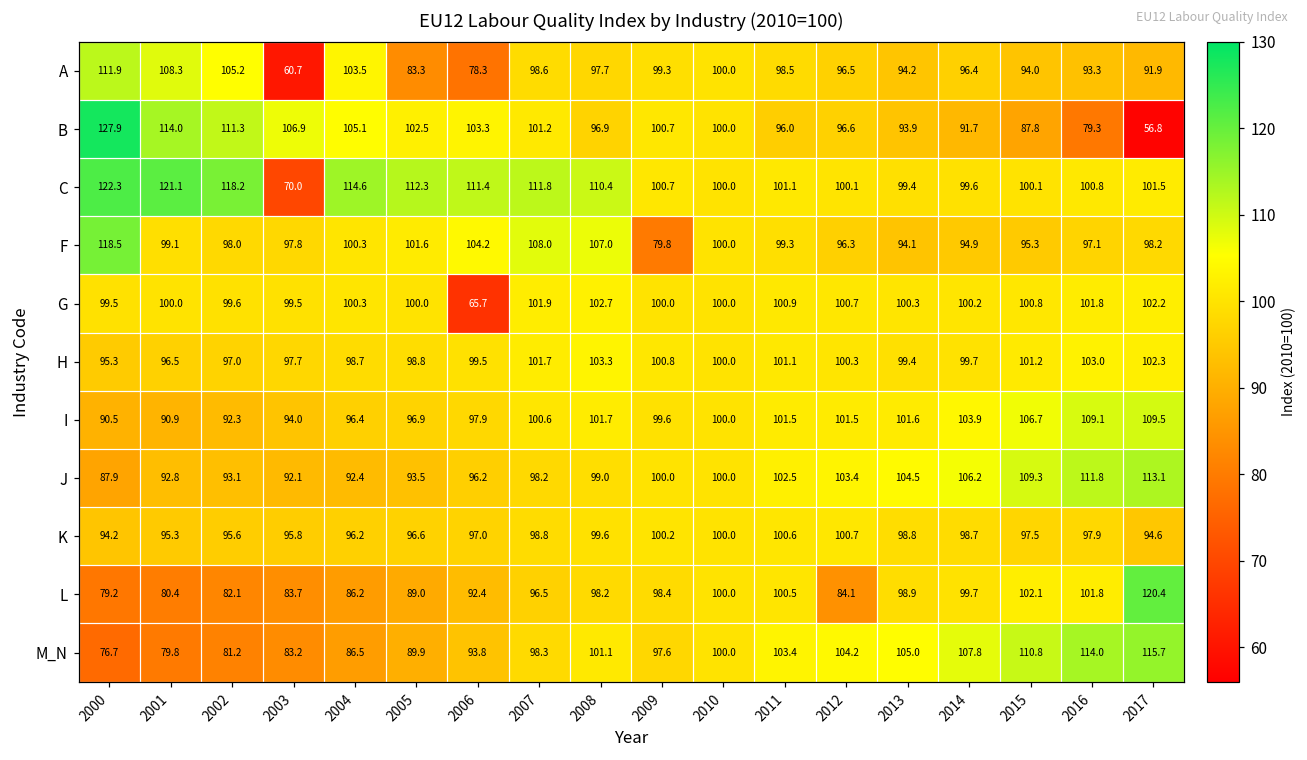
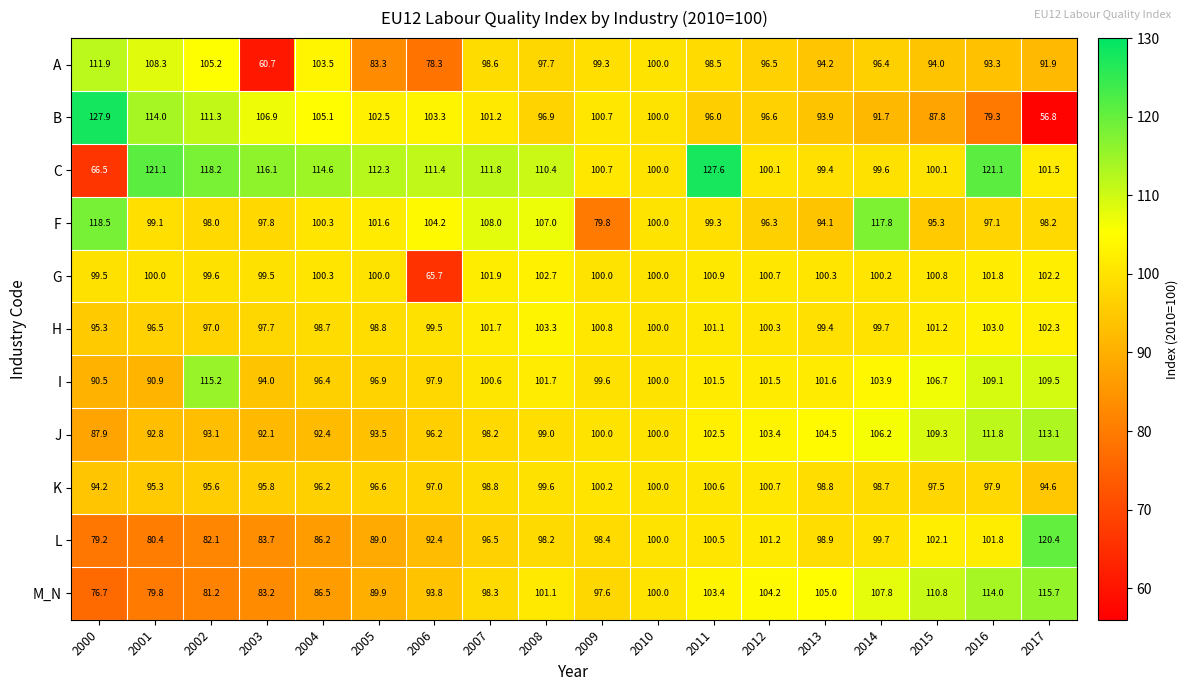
  {
    "A": {
      "2000": 111.9,
      "2001": 108.3,
      "2002": 105.2,
      "2003": 60.7,
      "2004": 103.5,
      "2005": 83.3,
      "2006": 78.3,
      "2007": 98.6,
      "2008": 97.7,
      "2009": 99.3,
      "2010": 100.0,
      "2011": 98.5,
      "2012": 96.5,
      "2013": 94.2,
      "2014": 96.4,
      "2015": 94.0,
      "2016": 93.3,
      "2017": 91.9
    },
    "B": {
      "2000": 127.9,
      "2001": 114.0,
      "2002": 111.3,
      "2003": 106.9,
      "2004": 105.1,
      "2005": 102.5,
      "2006": 103.3,
      "2007": 101.2,
      "2008": 96.9,
      "2009": 100.7,
      "2010": 100.0,
      "2011": 96.0,
      "2012": 96.6,
      "2013": 93.9,
      "2014": 91.7,
      "2015": 87.8,
      "2016": 79.3,
      "2017": 56.8
    },
    "C": {
-     "2000": 122.3,
+     "2000": 66.5,
      "2001": 121.1,
      "2002": 118.2,
-     "2003": 70.0,
+     "2003": 116.1,
      "2004": 114.6,
      "2005": 112.3,
      "2006": 111.4,
      "2007": 111.8,
      "2008": 110.4,
      "2009": 100.7,
      "2010": 100.0,
-     "2011": 101.1,
+     "2011": 127.6,
      "2012": 100.1,
      "2013": 99.4,
      "2014": 99.6,
      "2015": 100.1,
-     "2016": 100.8,
+     "2016": 121.1,
      "2017": 101.5
    },
    "F": {
      "2000": 118.5,
      "2001": 99.1,
      "2002": 98.0,
      "2003": 97.8,
      "2004": 100.3,
      "2005": 101.6,
      "2006": 104.2,
      "2007": 108.0,
      "2008": 107.0,
      "2009": 79.8,
      "2010": 100.0,
      "2011": 99.3,
      "2012": 96.3,
      "2013": 94.1,
-     "2014": 94.9,
+     "2014": 117.8,
      "2015": 95.3,
      "2016": 97.1,
      "2017": 98.2
    },
    "G": {
      "2000": 99.5,
      "2001": 100.0,
      "2002": 99.6,
      "2003": 99.5,
      "2004": 100.3,
      "2005": 100.0,
      "2006": 65.7,
      "2007": 101.9,
      "2008": 102.7,
      "2009": 100.0,
      "2010": 100.0,
      "2011": 100.9,
      "2012": 100.7,
      "2013": 100.3,
      "2014": 100.2,
      "2015": 100.8,
      "2016": 101.8,
      "2017": 102.2
    },
    "H": {
      "2000": 95.3,
      "2001": 96.5,
      "2002": 97.0,
      "2003": 97.7,
      "2004": 98.7,
      "2005": 98.8,
      "2006": 99.5,
      "2007": 101.7,
      "2008": 103.3,
      "2009": 100.8,
      "2010": 100.0,
      "2011": 101.1,
      "2012": 100.3,
      "2013": 99.4,
      "2014": 99.7,
      "2015": 101.2,
      "2016": 103.0,
      "2017": 102.3
    },
    "I": {
      "2000": 90.5,
      "2001": 90.9,
-     "2002": 92.3,
+     "2002": 115.2,
      "2003": 94.0,
      "2004": 96.4,
      "2005": 96.9,
      "2006": 97.9,
      "2007": 100.6,
      "2008": 101.7,
      "2009": 99.6,
      "2010": 100.0,
      "2011": 101.5,
      "2012": 101.5,
      "2013": 101.6,
      "2014": 103.9,
      "2015": 106.7,
      "2016": 109.1,
      "2017": 109.5
    },
    "J": {
      "2000": 87.9,
      "2001": 92.8,
      "2002": 93.1,
      "2003": 92.1,
      "2004": 92.4,
      "2005": 93.5,
      "2006": 96.2,
      "2007": 98.2,
      "2008": 99.0,
      "2009": 100.0,
      "2010": 100.0,
      "2011": 102.5,
      "2012": 103.4,
      "2013": 104.5,
      "2014": 106.2,
      "2015": 109.3,
      "2016": 111.8,
      "2017": 113.1
    },
    "K": {
      "2000": 94.2,
      "2001": 95.3,
      "2002": 95.6,
      "2003": 95.8,
      "2004": 96.2,
      "2005": 96.6,
      "2006": 97.0,
      "2007": 98.8,
      "2008": 99.6,
      "2009": 100.2,
      "2010": 100.0,
      "2011": 100.6,
      "2012": 100.7,
      "2013": 98.8,
      "2014": 98.7,
      "2015": 97.5,
      "2016": 97.9,
      "2017": 94.6
    },
    "L": {
      "2000": 79.2,
      "2001": 80.4,
      "2002": 82.1,
      "2003": 83.7,
      "2004": 86.2,
      "2005": 89.0,
      "2006": 92.4,
      "2007": 96.5,
      "2008": 98.2,
      "2009": 98.4,
      "2010": 100.0,
      "2011": 100.5,
-     "2012": 84.1,
+     "2012": 101.2,
      "2013": 98.9,
      "2014": 99.7,
      "2015": 102.1,
      "2016": 101.8,
      "2017": 120.4
    },
    "M_N": {
      "2000": 76.7,
      "2001": 79.8,
      "2002": 81.2,
      "2003": 83.2,
      "2004": 86.5,
      "2005": 89.9,
      "2006": 93.8,
      "2007": 98.3,
      "2008": 101.1,
      "2009": 97.6,
      "2010": 100.0,
      "2011": 103.4,
      "2012": 104.2,
      "2013": 105.0,
      "2014": 107.8,
      "2015": 110.8,
      "2016": 114.0,
      "2017": 115.7
    }
  }
